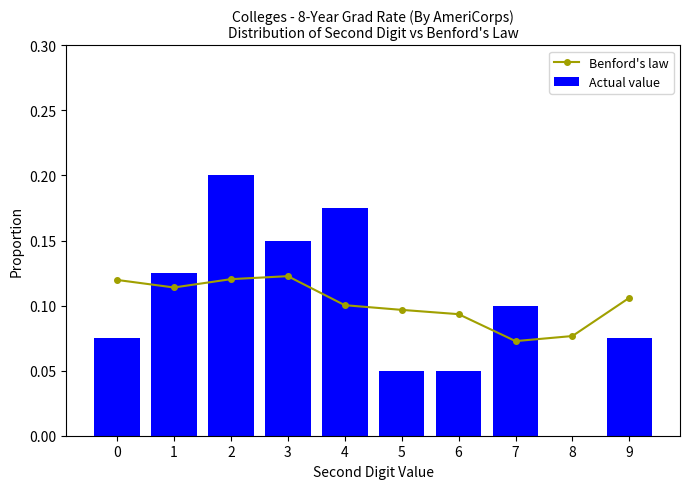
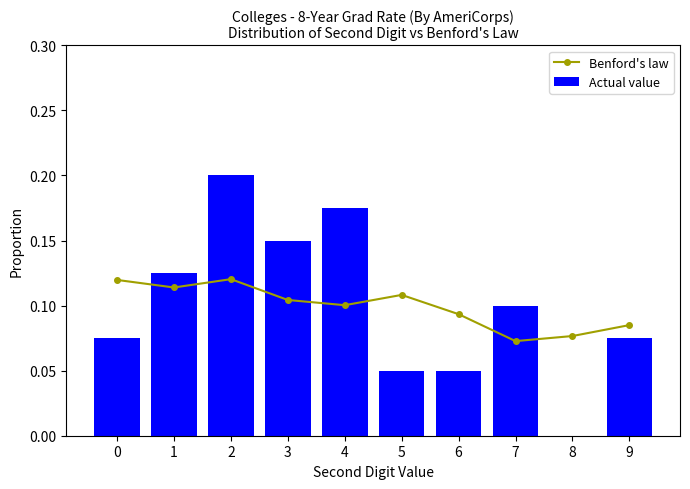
  {
    "Benford's law": {
      "0": 0.120,
      "1": 0.114,
      "2": 0.120,
-     "3": 0.123,
+     "3": 0.104,
      "4": 0.100,
-     "5": 0.097,
+     "5": 0.108,
      "6": 0.093,
      "7": 0.073,
      "8": 0.077,
-     "9": 0.106
+     "9": 0.085
    },
    "Actual value": {
      "0": 0.075,
      "1": 0.125,
      "2": 0.200,
      "3": 0.150,
      "4": 0.175,
      "5": 0.050,
      "6": 0.050,
      "7": 0.100,
      "8": 0.000,
      "9": 0.075
    }
  }
